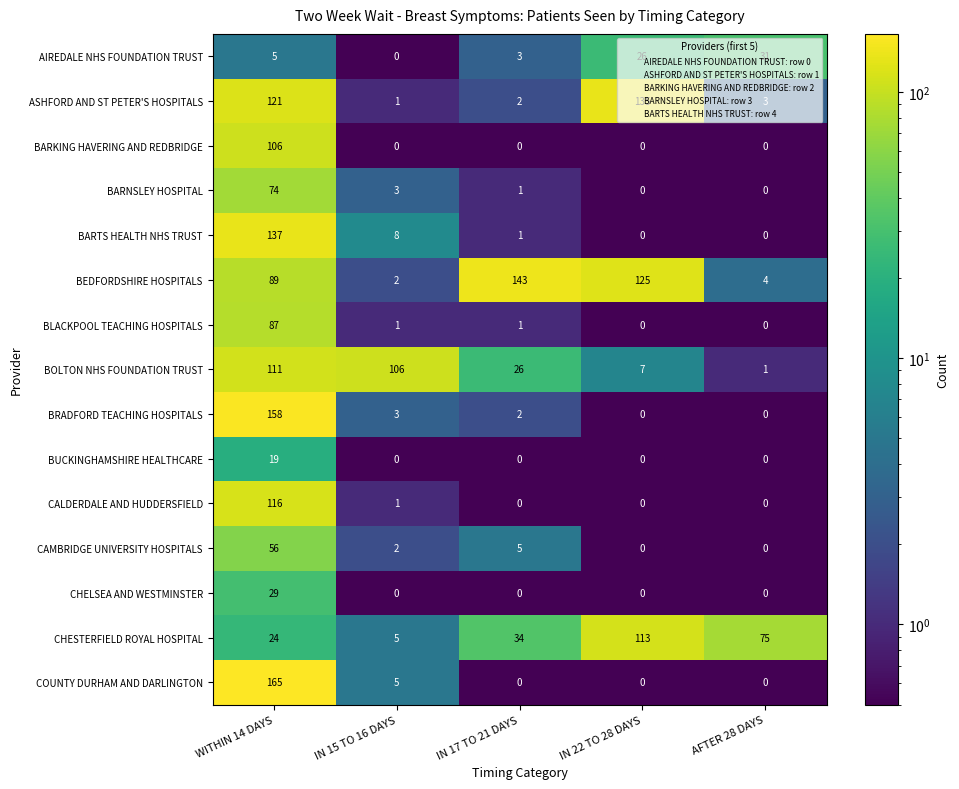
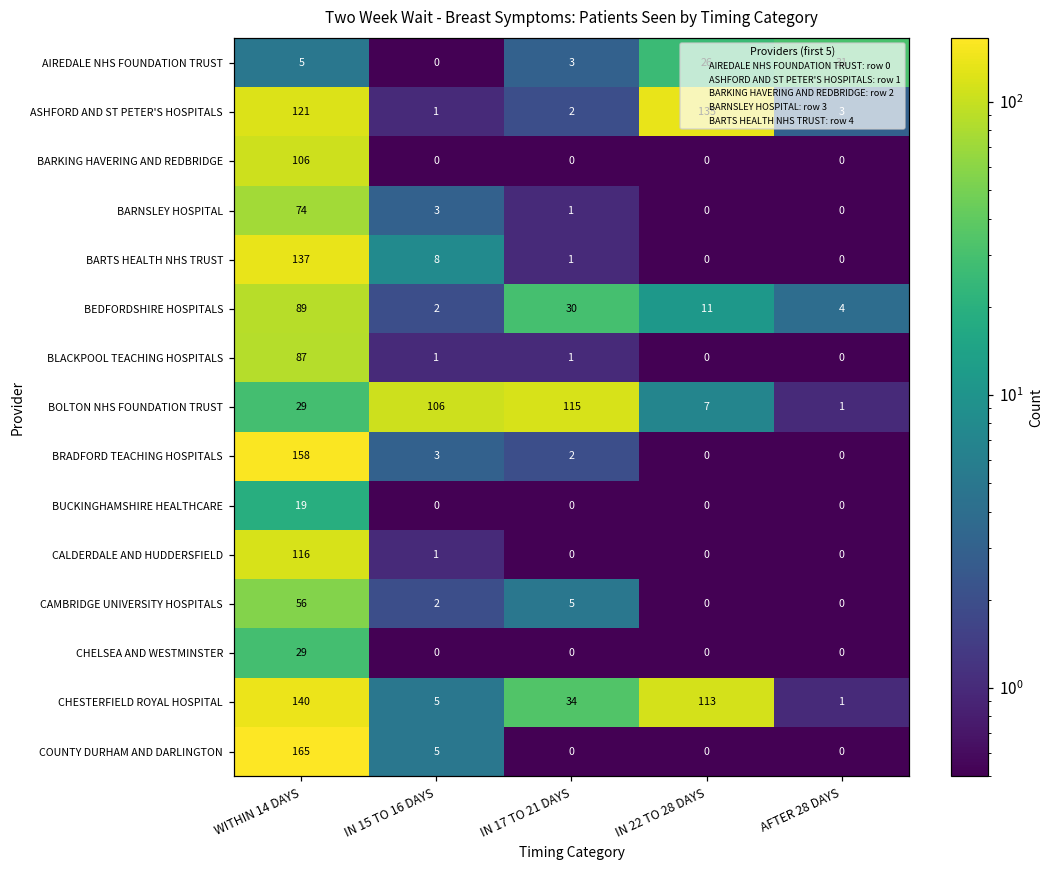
  {
    "AIREDALE NHS FOUNDATION TRUST": {
      "WITHIN 14 DAYS": 5,
      "IN 15 TO 16 DAYS": 0,
      "IN 17 TO 21 DAYS": 3
    },
    "ASHFORD AND ST PETER'S HOSPITALS": {
      "WITHIN 14 DAYS": 121,
      "IN 15 TO 16 DAYS": 1,
      "IN 17 TO 21 DAYS": 2
    },
    "BARKING HAVERING AND REDBRIDGE": {
      "WITHIN 14 DAYS": 106,
      "IN 15 TO 16 DAYS": 0,
      "IN 17 TO 21 DAYS": 0,
      "IN 22 TO 28 DAYS": 0,
      "AFTER 28 DAYS": 0
    },
    "BARNSLEY HOSPITAL": {
      "WITHIN 14 DAYS": 74,
      "IN 15 TO 16 DAYS": 3,
      "IN 17 TO 21 DAYS": 1,
      "IN 22 TO 28 DAYS": 0,
      "AFTER 28 DAYS": 0
    },
    "BARTS HEALTH NHS TRUST": {
      "WITHIN 14 DAYS": 137,
      "IN 15 TO 16 DAYS": 8,
      "IN 17 TO 21 DAYS": 1,
      "IN 22 TO 28 DAYS": 0,
      "AFTER 28 DAYS": 0
    },
    "BEDFORDSHIRE HOSPITALS": {
      "WITHIN 14 DAYS": 89,
      "IN 15 TO 16 DAYS": 2,
-     "IN 17 TO 21 DAYS": 143,
-     "IN 22 TO 28 DAYS": 125,
+     "IN 17 TO 21 DAYS": 30,
+     "IN 22 TO 28 DAYS": 11,
      "AFTER 28 DAYS": 4
    },
    "BLACKPOOL TEACHING HOSPITALS": {
      "WITHIN 14 DAYS": 87,
      "IN 15 TO 16 DAYS": 1,
      "IN 17 TO 21 DAYS": 1,
      "IN 22 TO 28 DAYS": 0,
      "AFTER 28 DAYS": 0
    },
    "BOLTON NHS FOUNDATION TRUST": {
-     "WITHIN 14 DAYS": 111,
+     "WITHIN 14 DAYS": 29,
      "IN 15 TO 16 DAYS": 106,
-     "IN 17 TO 21 DAYS": 26,
+     "IN 17 TO 21 DAYS": 115,
      "IN 22 TO 28 DAYS": 7,
      "AFTER 28 DAYS": 1
    },
    "BRADFORD TEACHING HOSPITALS": {
      "WITHIN 14 DAYS": 158,
      "IN 15 TO 16 DAYS": 3,
      "IN 17 TO 21 DAYS": 2,
      "IN 22 TO 28 DAYS": 0,
      "AFTER 28 DAYS": 0
    },
    "BUCKINGHAMSHIRE HEALTHCARE": {
      "WITHIN 14 DAYS": 19,
      "IN 15 TO 16 DAYS": 0,
      "IN 17 TO 21 DAYS": 0,
      "IN 22 TO 28 DAYS": 0,
      "AFTER 28 DAYS": 0
    },
    "CALDERDALE AND HUDDERSFIELD": {
      "WITHIN 14 DAYS": 116,
      "IN 15 TO 16 DAYS": 1,
      "IN 17 TO 21 DAYS": 0,
      "IN 22 TO 28 DAYS": 0,
      "AFTER 28 DAYS": 0
    },
    "CAMBRIDGE UNIVERSITY HOSPITALS": {
      "WITHIN 14 DAYS": 56,
      "IN 15 TO 16 DAYS": 2,
      "IN 17 TO 21 DAYS": 5,
      "IN 22 TO 28 DAYS": 0,
      "AFTER 28 DAYS": 0
    },
    "CHELSEA AND WESTMINSTER": {
      "WITHIN 14 DAYS": 29,
      "IN 15 TO 16 DAYS": 0,
      "IN 17 TO 21 DAYS": 0,
      "IN 22 TO 28 DAYS": 0,
      "AFTER 28 DAYS": 0
    },
    "CHESTERFIELD ROYAL HOSPITAL": {
-     "WITHIN 14 DAYS": 24,
+     "WITHIN 14 DAYS": 140,
      "IN 15 TO 16 DAYS": 5,
      "IN 17 TO 21 DAYS": 34,
      "IN 22 TO 28 DAYS": 113,
-     "AFTER 28 DAYS": 75
+     "AFTER 28 DAYS": 1
    },
    "COUNTY DURHAM AND DARLINGTON": {
      "WITHIN 14 DAYS": 165,
      "IN 15 TO 16 DAYS": 5,
      "IN 17 TO 21 DAYS": 0,
      "IN 22 TO 28 DAYS": 0,
      "AFTER 28 DAYS": 0
    }
  }
